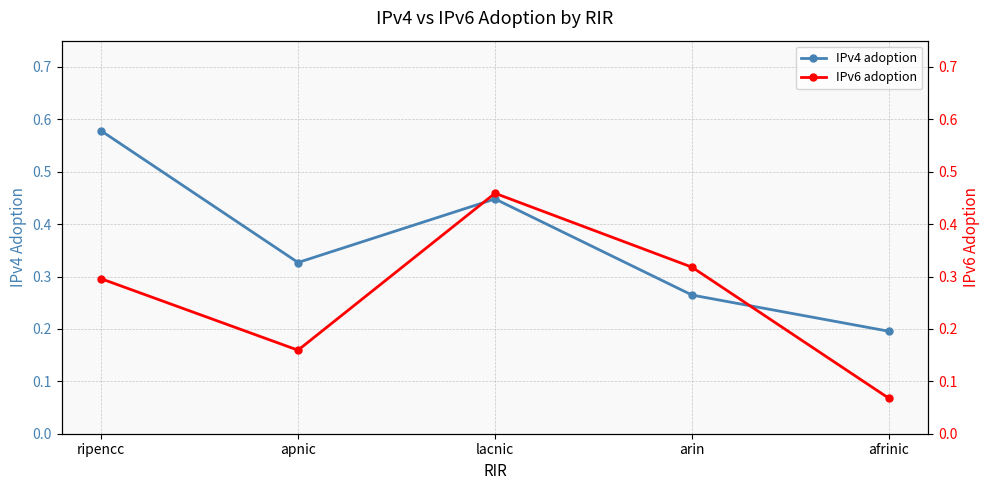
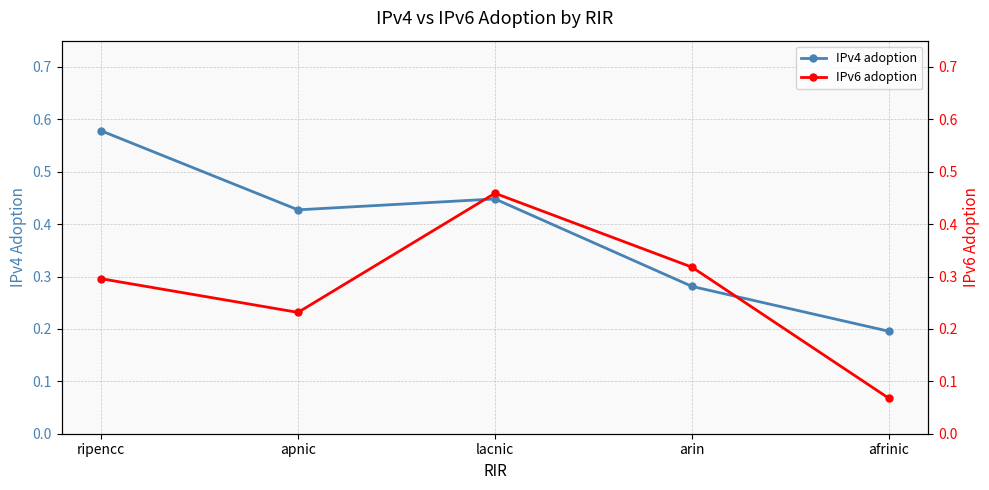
  {
    "IPv4 adoption": {
      "ripencc": 0.58,
-     "apnic": 0.33,
+     "apnic": 0.43,
      "lacnic": 0.45,
-     "arin": 0.26,
+     "arin": 0.28,
      "afrinic": 0.20
    },
    "IPv6 adoption": {
      "ripencc": 0.30,
-     "apnic": 0.16,
+     "apnic": 0.23,
      "lacnic": 0.46,
      "arin": 0.32,
      "afrinic": 0.07
    }
  }
